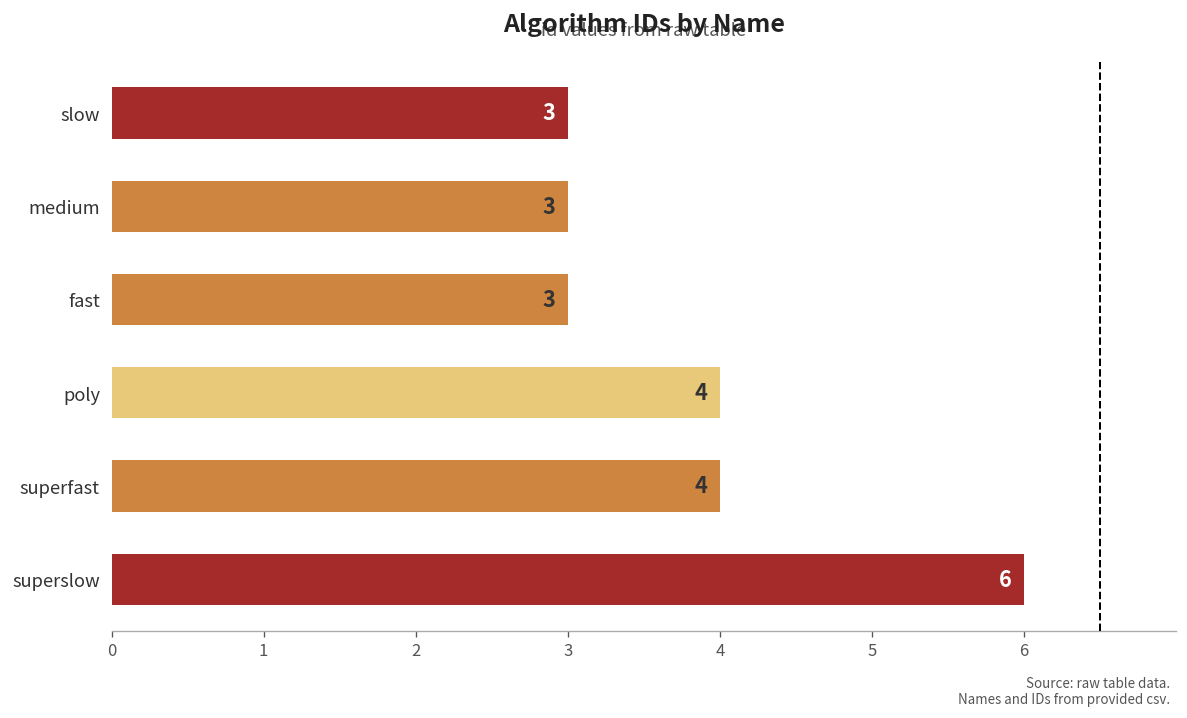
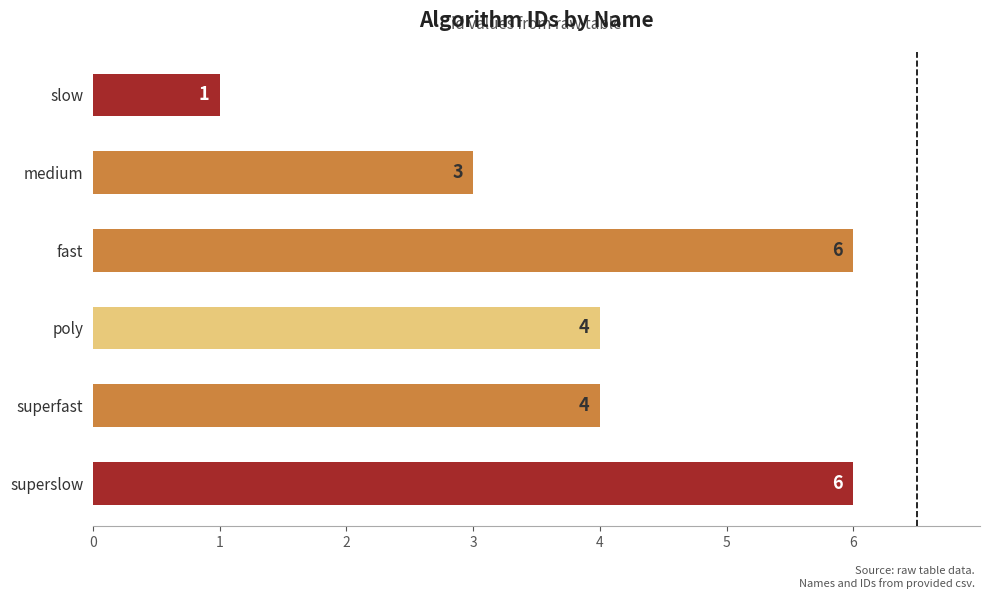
  {
-   "slow": 3,
+   "slow": 1,
    "medium": 3,
-   "fast": 3,
+   "fast": 6,
    "poly": 4,
    "superfast": 4,
    "superslow": 6
  }
